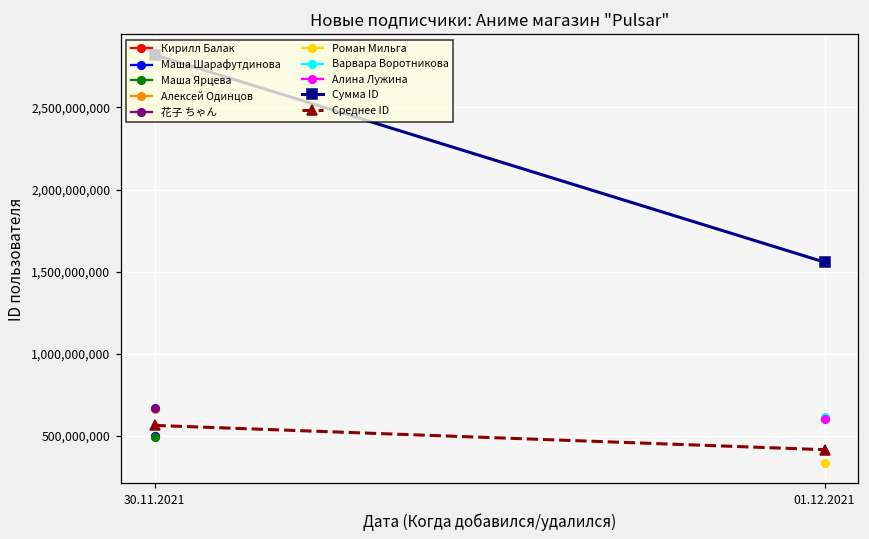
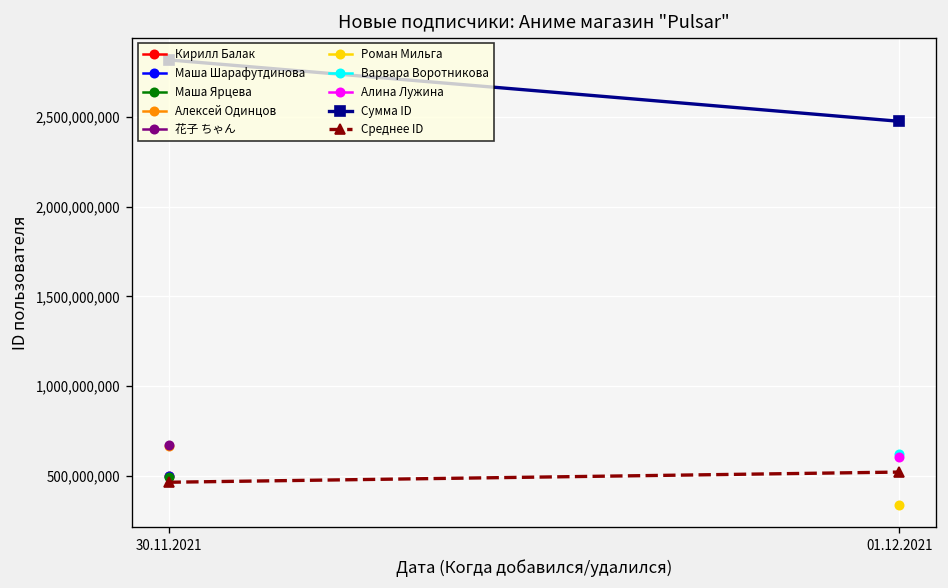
  {
    "Роман Мильга": {
      "01.12.2021": "330,000,000"
    },
    "Сумма ID": {
-     "01.12.2021": "1,560,000,000"
+     "01.12.2021": "2,480,000,000"
    },
    "Среднее ID": {
-     "30.11.2021": "560,000,000",
-     "01.12.2021": "420,000,000"
+     "30.11.2021": "460,000,000",
+     "01.12.2021": "520,000,000"
    }
  }
